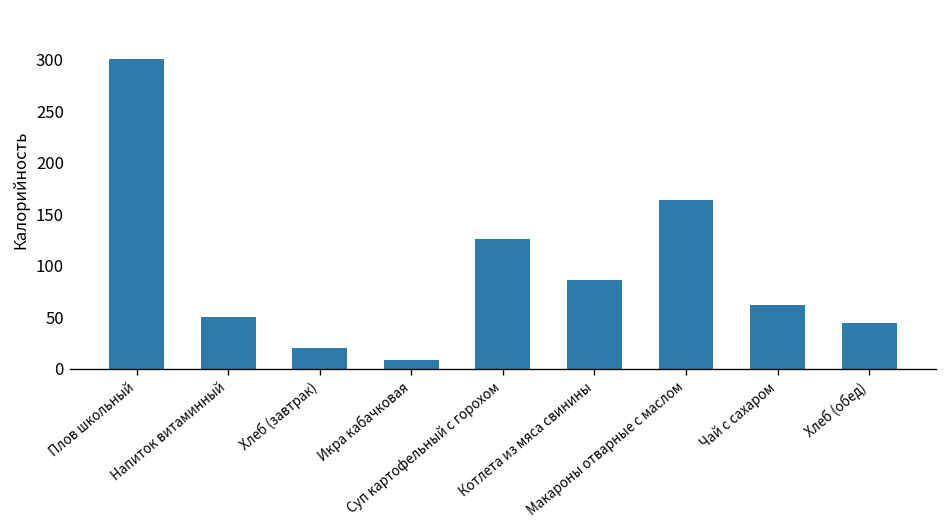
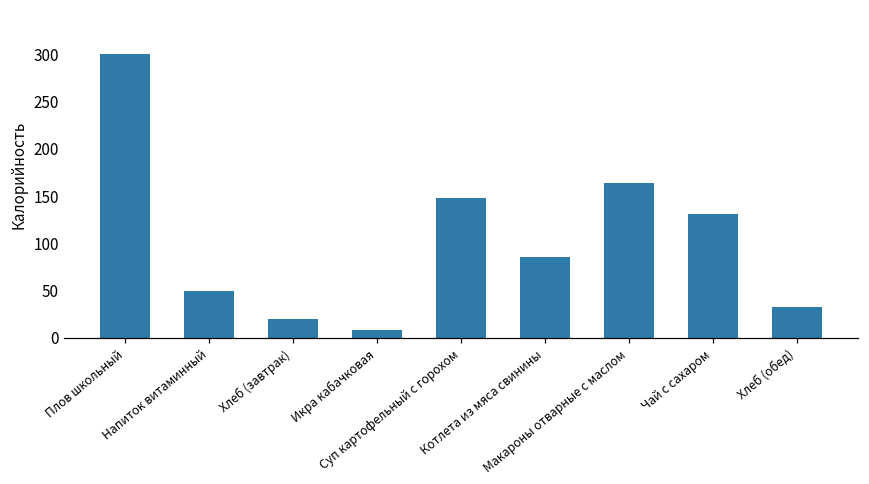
  {
    "Плов школьный": 300,
    "Напиток витаминный": 50,
    "Хлеб (завтрак)": 20,
    "Икра кабачковая": 10,
-   "Суп картофельный с горохом": 130,
+   "Суп картофельный с горохом": 150,
    "Котлета из мяса свинины": 90,
    "Макароны отварные с маслом": 160,
-   "Чай с сахаром": 60,
-   "Хлеб (обед)": 40
+   "Чай с сахаром": 130,
+   "Хлеб (обед)": 30
  }
